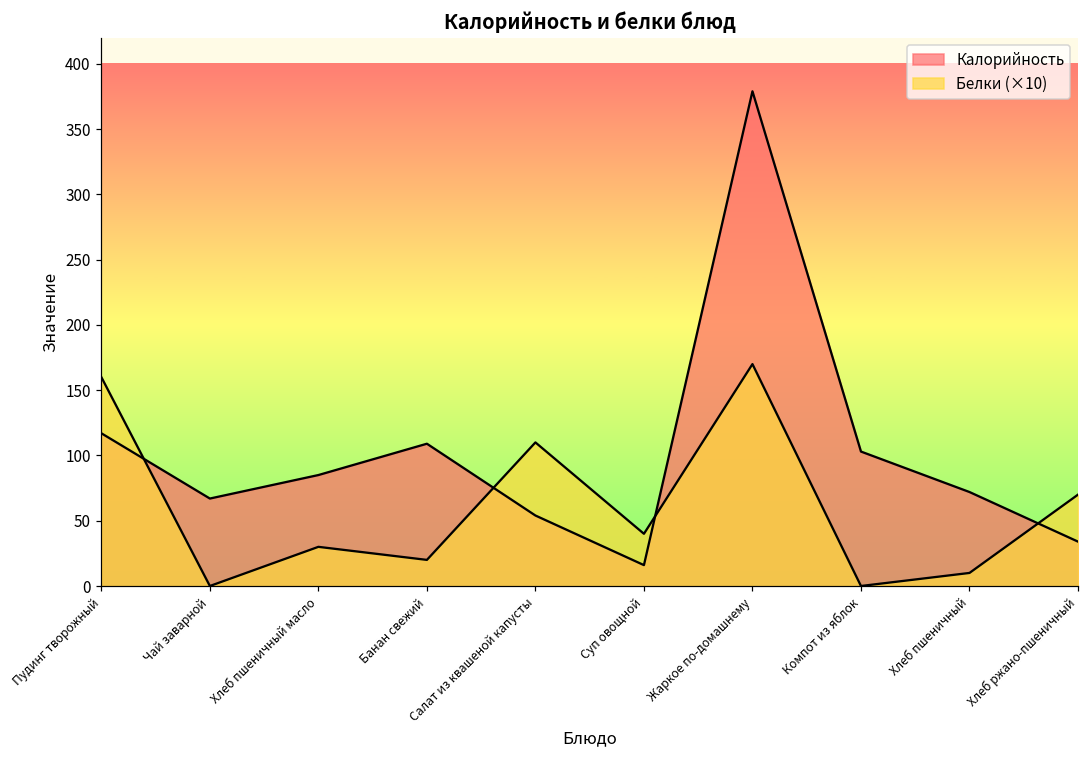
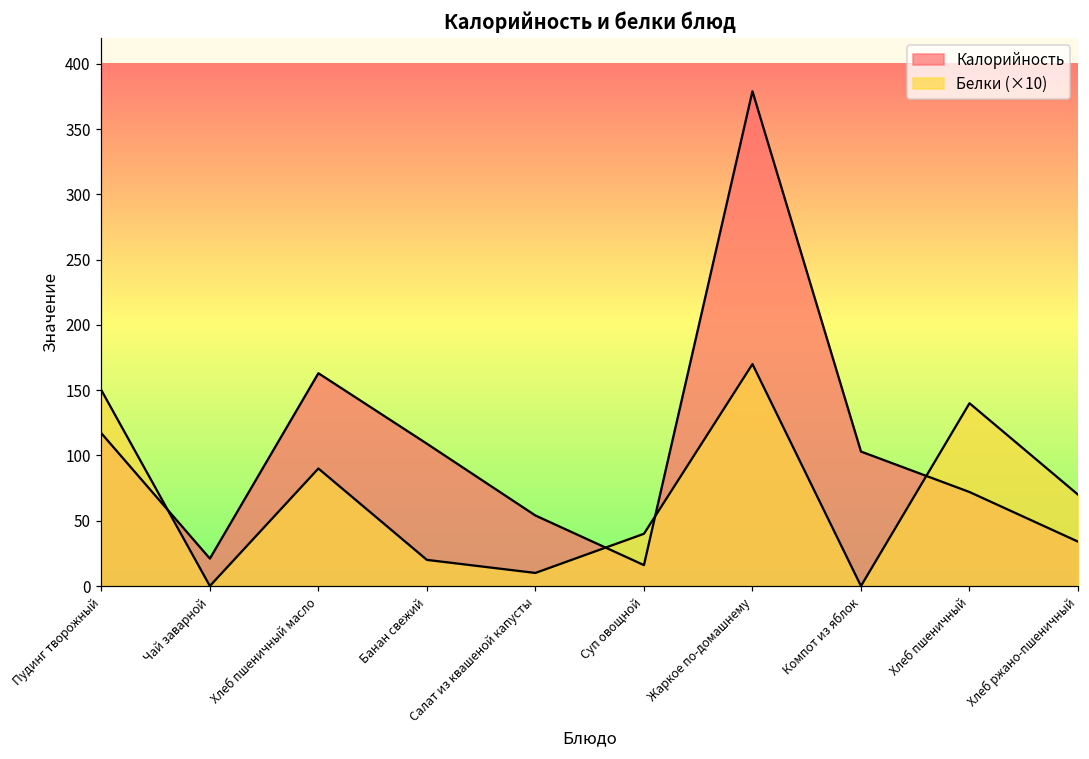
  {
    "Калорийность": {
      "Пудинг творожный": 117,
-     "Чай заварной": 67,
-     "Хлеб пшеничный масло": 85,
+     "Чай заварной": 21,
+     "Хлеб пшеничный масло": 163,
      "Банан свежий": 109,
      "Салат из квашеной капусты": 54,
      "Суп овощной": 16,
      "Жаркое по-домашнему": 379,
      "Компот из яблок": 103,
      "Хлеб пшеничный": 72,
      "Хлеб ржано-пшеничный": 34
    },
    "Белки (×10)": {
-     "Пудинг творожный": 160,
+     "Пудинг творожный": 150,
      "Чай заварной": 0,
-     "Хлеб пшеничный масло": 30,
+     "Хлеб пшеничный масло": 90,
      "Банан свежий": 20,
-     "Салат из квашеной капусты": 110,
+     "Салат из квашеной капусты": 10,
      "Суп овощной": 40,
      "Жаркое по-домашнему": 170,
      "Компот из яблок": 0,
-     "Хлеб пшеничный": 10,
+     "Хлеб пшеничный": 140,
      "Хлеб ржано-пшеничный": 70
    }
  }
